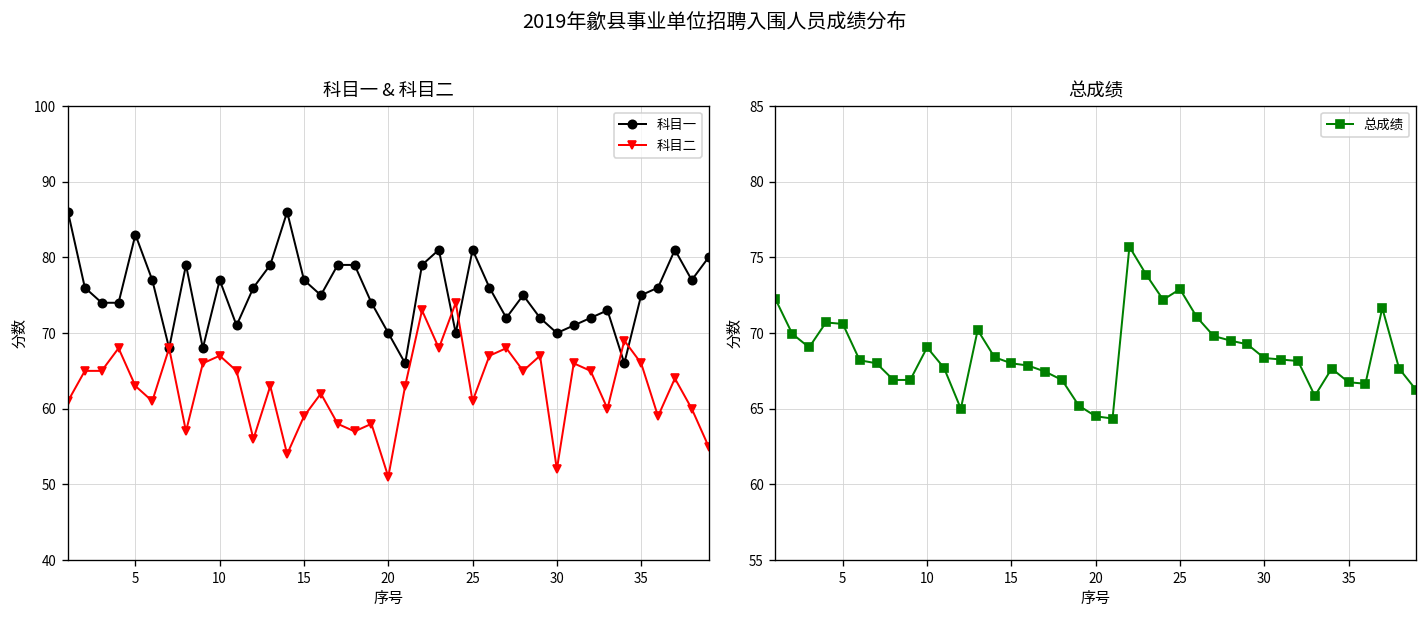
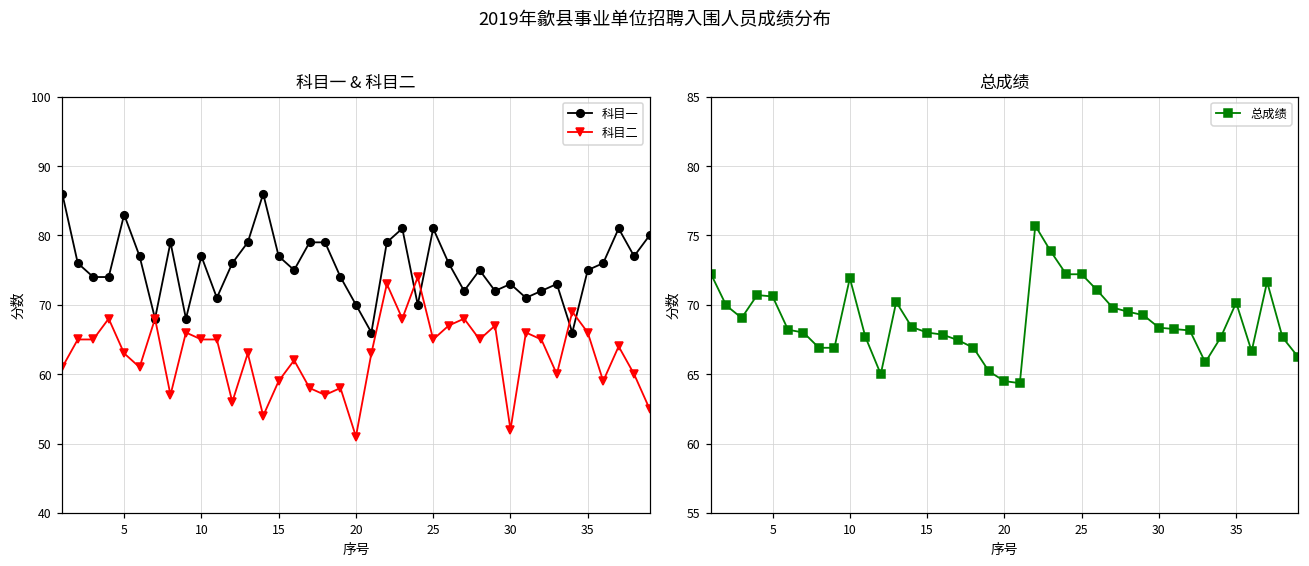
  {
    "科目一 & 科目二": {
      "科目一": {
        "5": 83,
        "10": 77,
        "15": 77,
        "20": 70,
        "25": 81,
-       "30": 70,
+       "30": 73,
        "35": 75
      },
      "科目二": {
        "5": 63,
-       "10": 67,
+       "10": 65,
        "15": 59,
        "20": 51,
-       "25": 61,
+       "25": 65,
        "30": 52,
        "35": 66
      }
    },
    "总成绩": {
      "5": 70.6,
-     "10": 69.1,
+     "10": 71.9,
      "15": 68.0,
      "20": 64.5,
-     "25": 72.9,
+     "25": 72.2,
      "30": 68.4,
-     "35": 66.8
+     "35": 70.2
    }
  }
